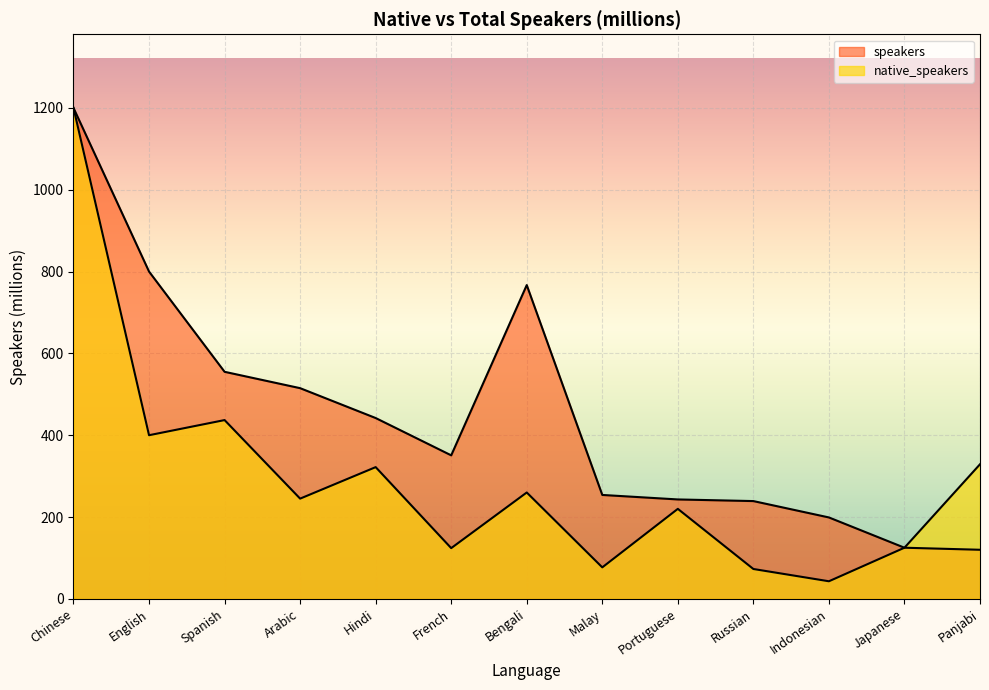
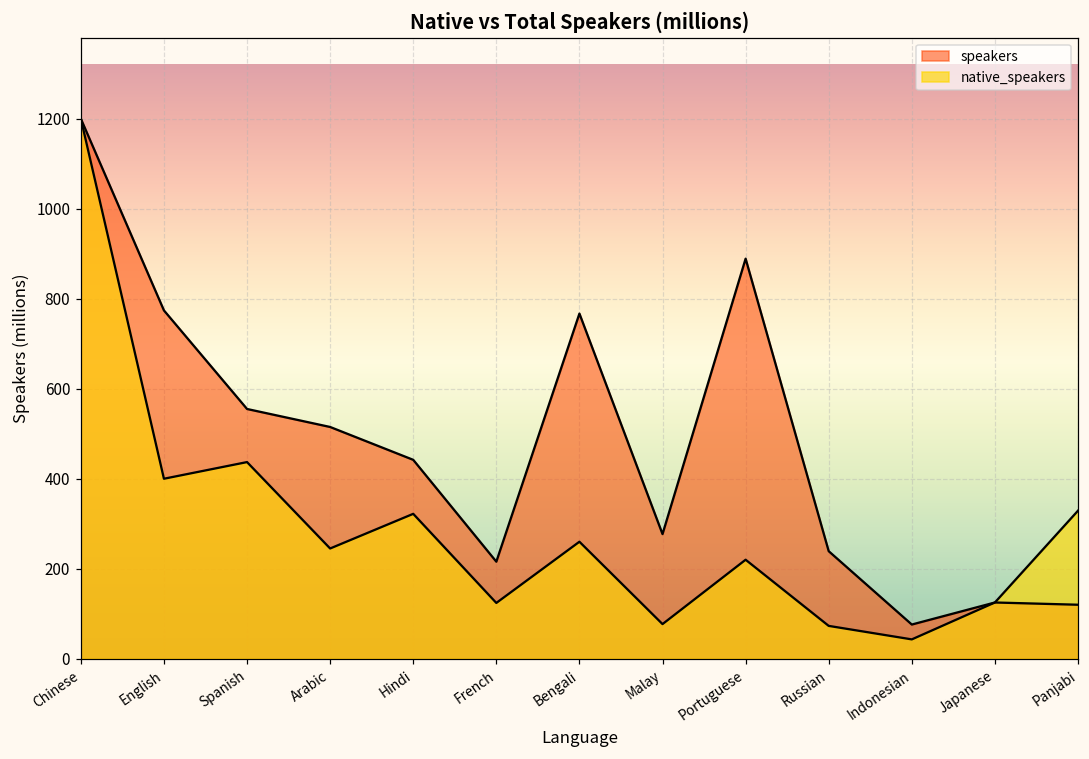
  {
    "speakers": {
-     "English": 800,
+     "English": 770,
      "Spanish": 560,
      "Arabic": 520,
      "Hindi": 440,
-     "French": 350,
+     "French": 220,
      "Bengali": 770,
-     "Malay": 250,
-     "Portuguese": 240,
+     "Malay": 280,
+     "Portuguese": 890,
      "Russian": 240,
-     "Indonesian": 200,
+     "Indonesian": 80,
      "Panjabi": 120
    },
    "native_speakers": {
      "English": 400,
      "Spanish": 440,
      "Arabic": 250,
      "Hindi": 320,
      "French": 120,
      "Bengali": 260,
      "Malay": 80,
      "Portuguese": 220,
      "Russian": 70,
      "Indonesian": 40,
      "Panjabi": 330
    }
  }
